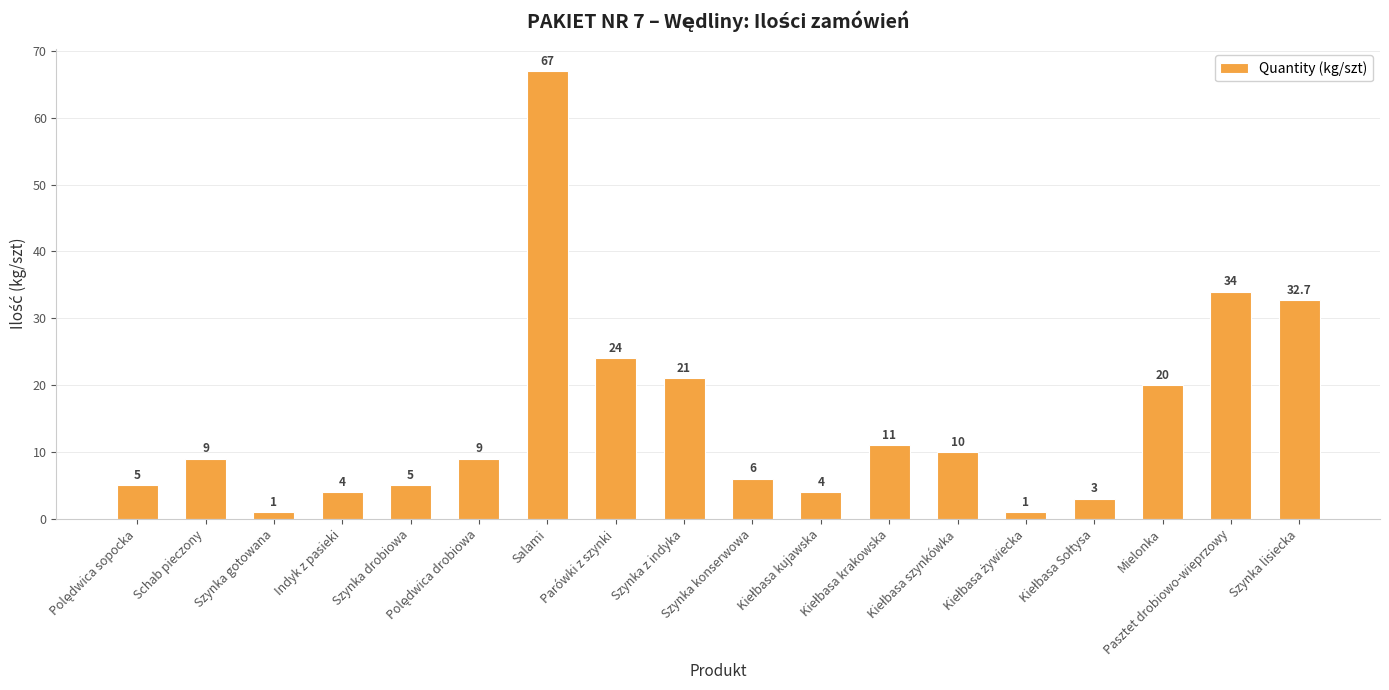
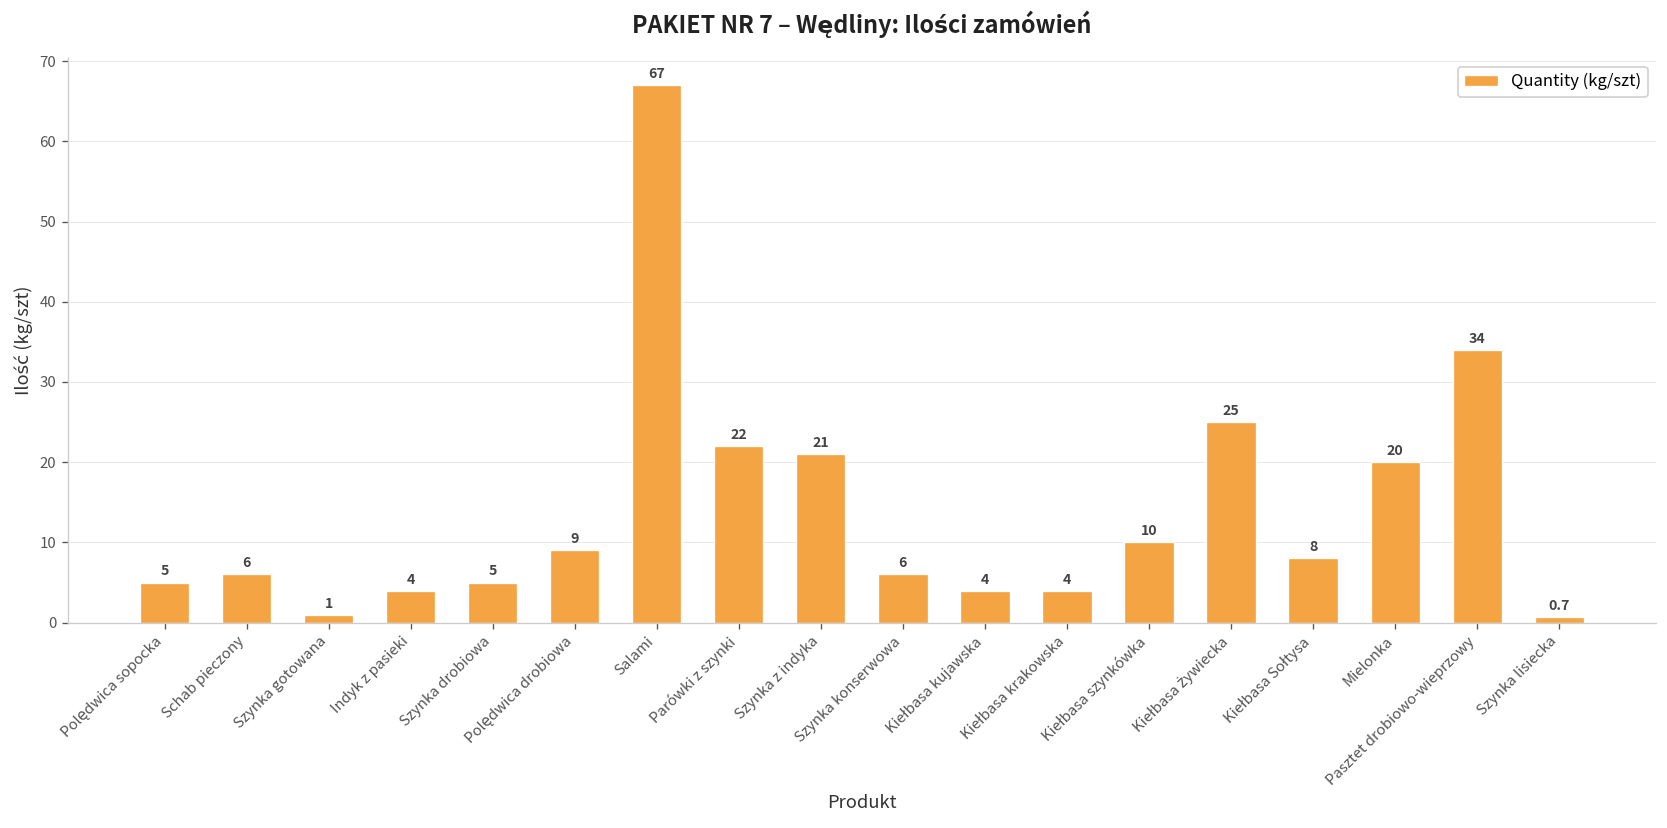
  {
    "Polędwica sopocka": 5,
-   "Schab pieczony": 9,
+   "Schab pieczony": 6,
    "Szynka gotowana": 1,
    "Indyk z pasieki": 4,
    "Szynka drobiowa": 5,
    "Polędwica drobiowa": 9,
    "Salami": 67,
-   "Parówki z szynki": 24,
+   "Parówki z szynki": 22,
    "Szynka z indyka": 21,
    "Szynka konserwowa": 6,
    "Kiełbasa kujawska": 4,
-   "Kiełbasa krakowska": 11,
+   "Kiełbasa krakowska": 4,
    "Kiełbasa szynkówka": 10,
-   "Kiełbasa żywiecka": 1,
-   "Kiełbasa Sołtysa": 3,
+   "Kiełbasa żywiecka": 25,
+   "Kiełbasa Sołtysa": 8,
    "Mielonka": 20,
    "Pasztet drobiowo-wieprzowy": 34,
-   "Szynka lisiecka": 32.7
+   "Szynka lisiecka": 0.7
  }
